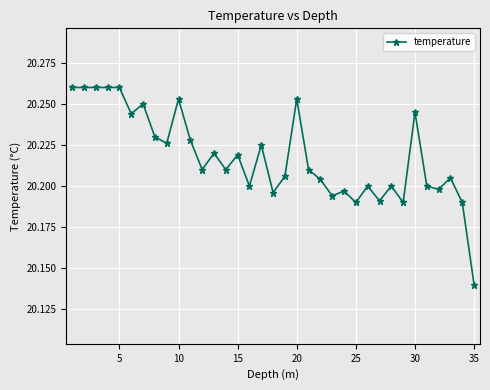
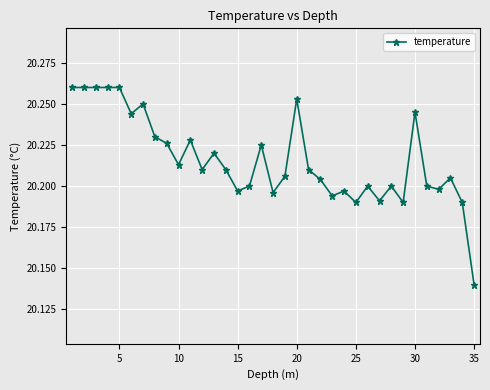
  {
    "5": 20.260,
-   "10": 20.253,
-   "15": 20.219,
+   "10": 20.213,
+   "15": 20.197,
    "20": 20.253,
    "25": 20.190,
    "30": 20.245,
    "35": 20.140
  }
